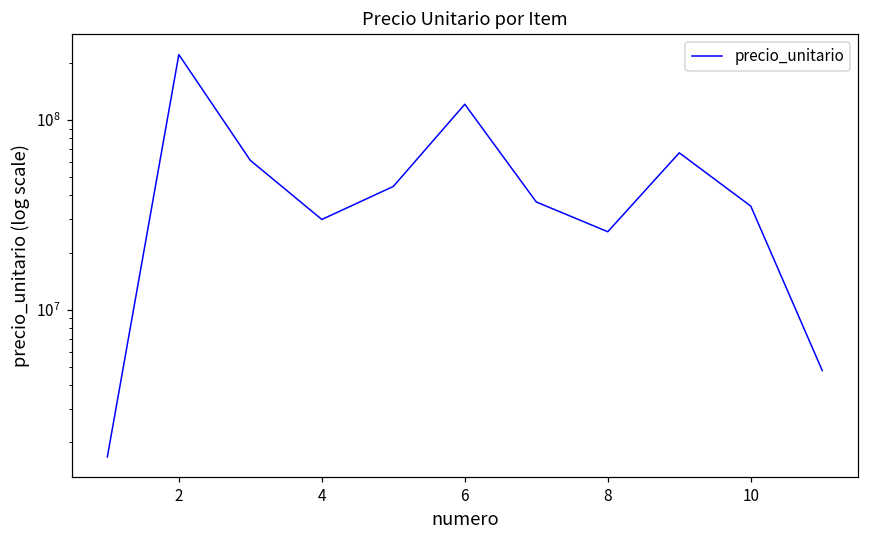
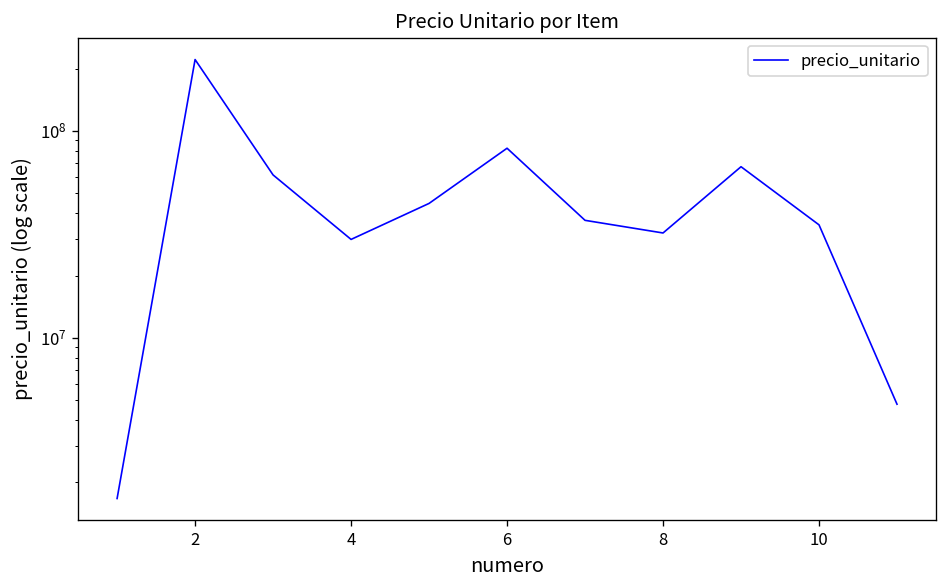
  {
    "2": 220000000,
    "4": 30000000,
-   "6": 120000000,
-   "8": 26000000,
+   "6": 80000000,
+   "8": 32000000,
    "10": 35000000
  }
